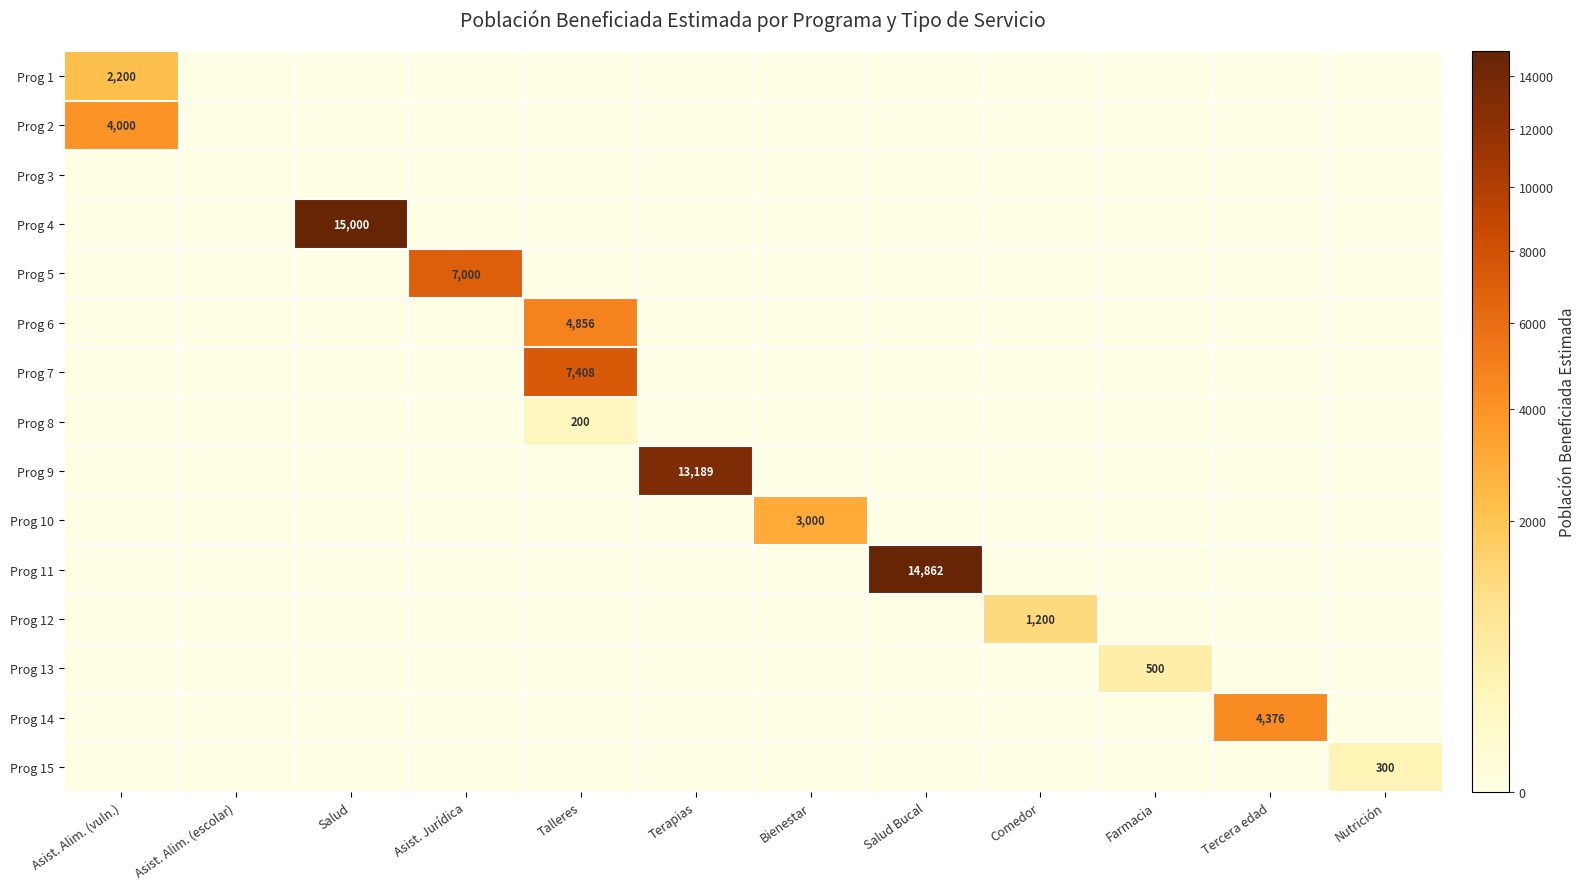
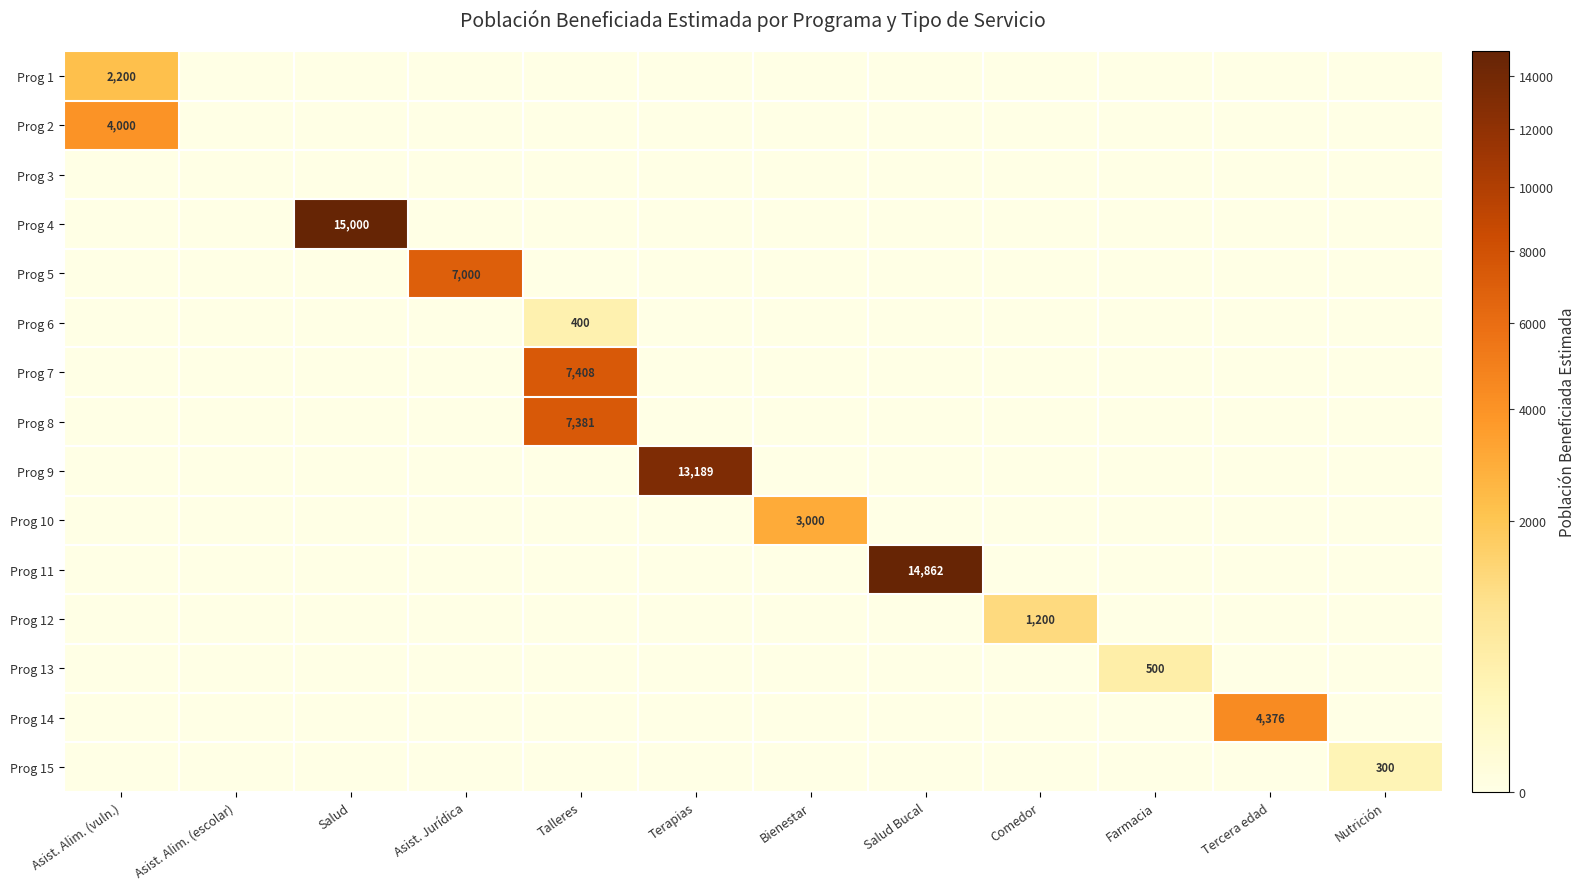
  {
    "Prog 1": {
      "Asist. Alim. (vuln.)": "2,200"
    },
    "Prog 2": {
      "Asist. Alim. (vuln.)": "4,000"
    },
    "Prog 4": {
      "Salud": "15,000"
    },
    "Prog 5": {
      "Asist. Jurídica": "7,000"
    },
    "Prog 6": {
-     "Talleres": "4,856"
+     "Talleres": "400"
    },
    "Prog 7": {
      "Talleres": "7,408"
    },
    "Prog 8": {
-     "Talleres": "200"
+     "Talleres": "7,381"
    },
    "Prog 9": {
      "Terapias": "13,189"
    },
    "Prog 10": {
      "Bienestar": "3,000"
    },
    "Prog 11": {
      "Salud Bucal": "14,862"
    },
    "Prog 12": {
      "Comedor": "1,200"
    },
    "Prog 13": {
      "Farmacia": "500"
    },
    "Prog 14": {
      "Tercera edad": "4,376"
    },
    "Prog 15": {
      "Nutrición": "300"
    }
  }
